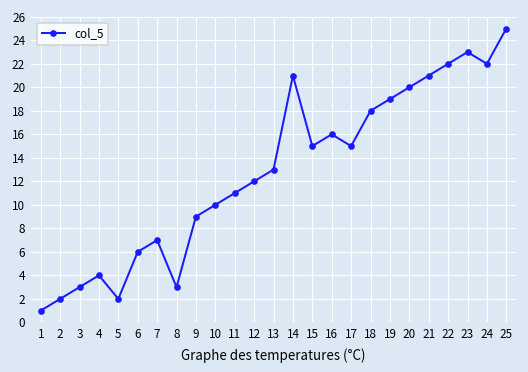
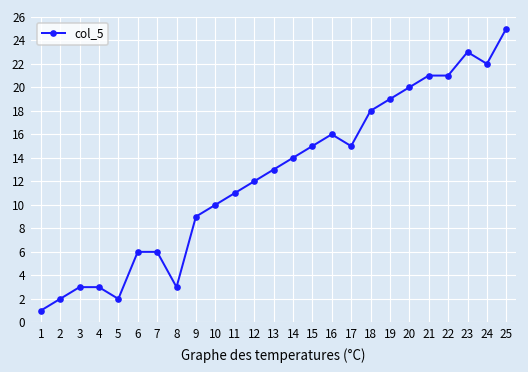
  {
    "1": 1,
    "2": 2,
    "3": 3,
-   "4": 4,
+   "4": 3,
    "5": 2,
    "6": 6,
-   "7": 7,
+   "7": 6,
    "8": 3,
    "9": 9,
    "10": 10,
    "11": 11,
    "12": 12,
    "13": 13,
-   "14": 21,
+   "14": 14,
    "15": 15,
    "16": 16,
    "17": 15,
    "18": 18,
    "19": 19,
    "20": 20,
    "21": 21,
-   "22": 22,
+   "22": 21,
    "23": 23,
    "24": 22,
    "25": 25
  }
